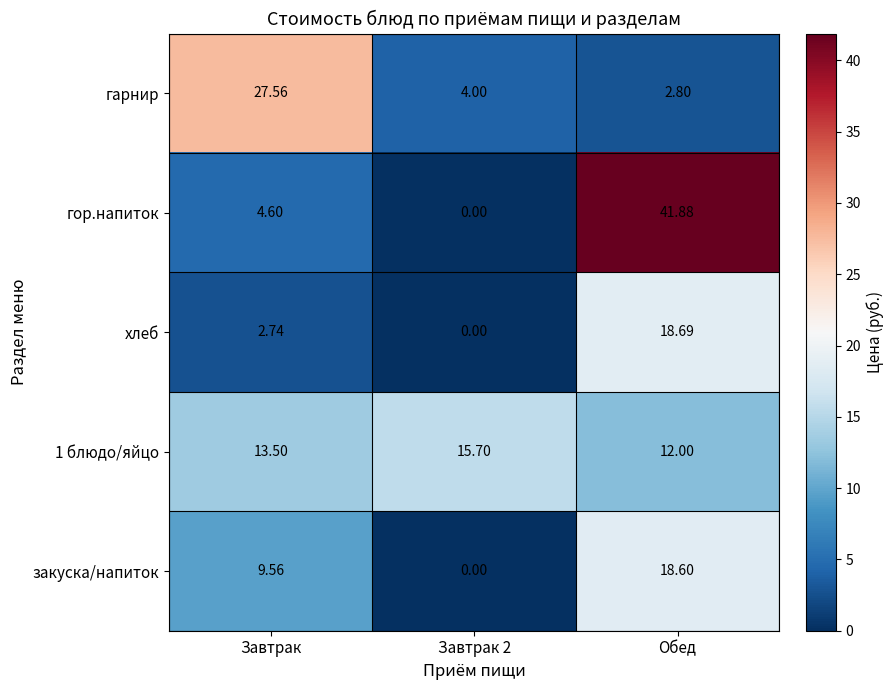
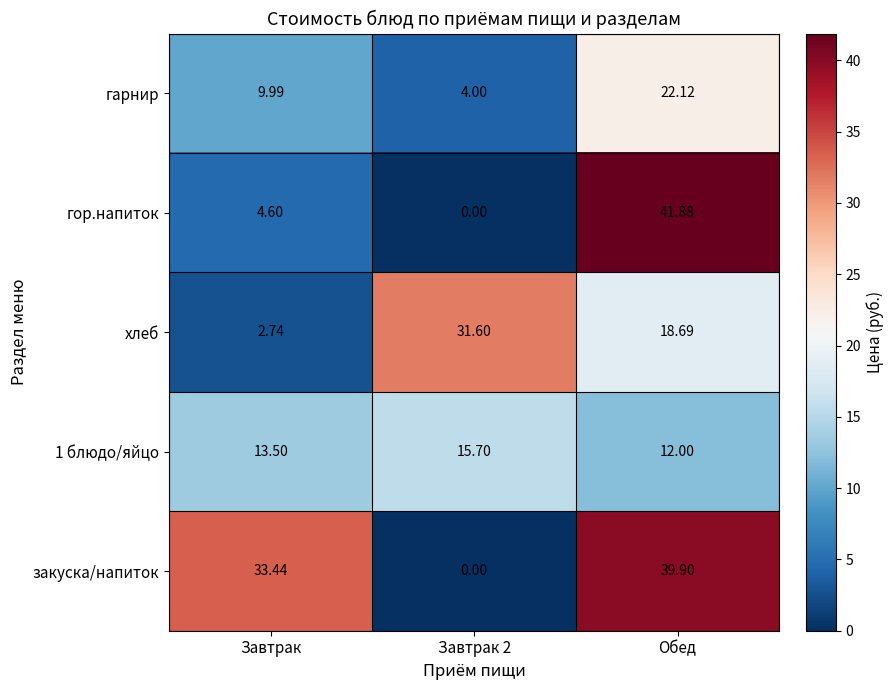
  {
    "гарнир": {
-     "Завтрак": 27.56,
+     "Завтрак": 9.99,
      "Завтрак 2": 4.00,
-     "Обед": 2.80
+     "Обед": 22.12
    },
    "гор.напиток": {
      "Завтрак": 4.60,
      "Завтрак 2": 0.00,
      "Обед": 41.88
    },
    "хлеб": {
      "Завтрак": 2.74,
-     "Завтрак 2": 0.00,
+     "Завтрак 2": 31.60,
      "Обед": 18.69
    },
    "1 блюдо/яйцо": {
      "Завтрак": 13.50,
      "Завтрак 2": 15.70,
      "Обед": 12.00
    },
    "закуска/напиток": {
-     "Завтрак": 9.56,
+     "Завтрак": 33.44,
      "Завтрак 2": 0.00,
-     "Обед": 18.60
+     "Обед": 39.90
    }
  }
